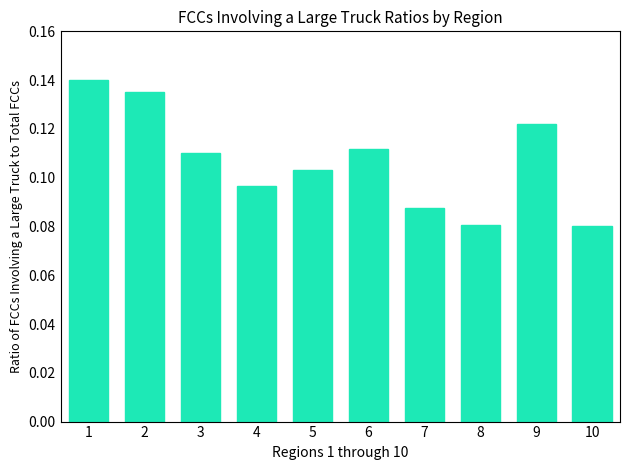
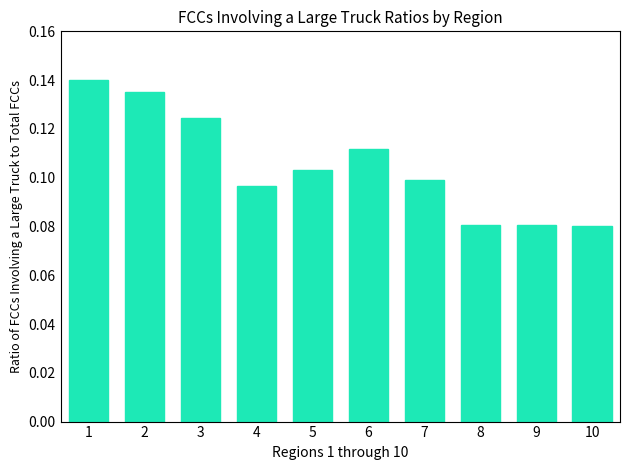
  {
    "1": 0.140,
    "2": 0.135,
-   "3": 0.110,
+   "3": 0.124,
    "4": 0.097,
    "5": 0.103,
    "6": 0.112,
-   "7": 0.087,
+   "7": 0.099,
    "8": 0.081,
-   "9": 0.122,
+   "9": 0.081,
    "10": 0.080
  }
